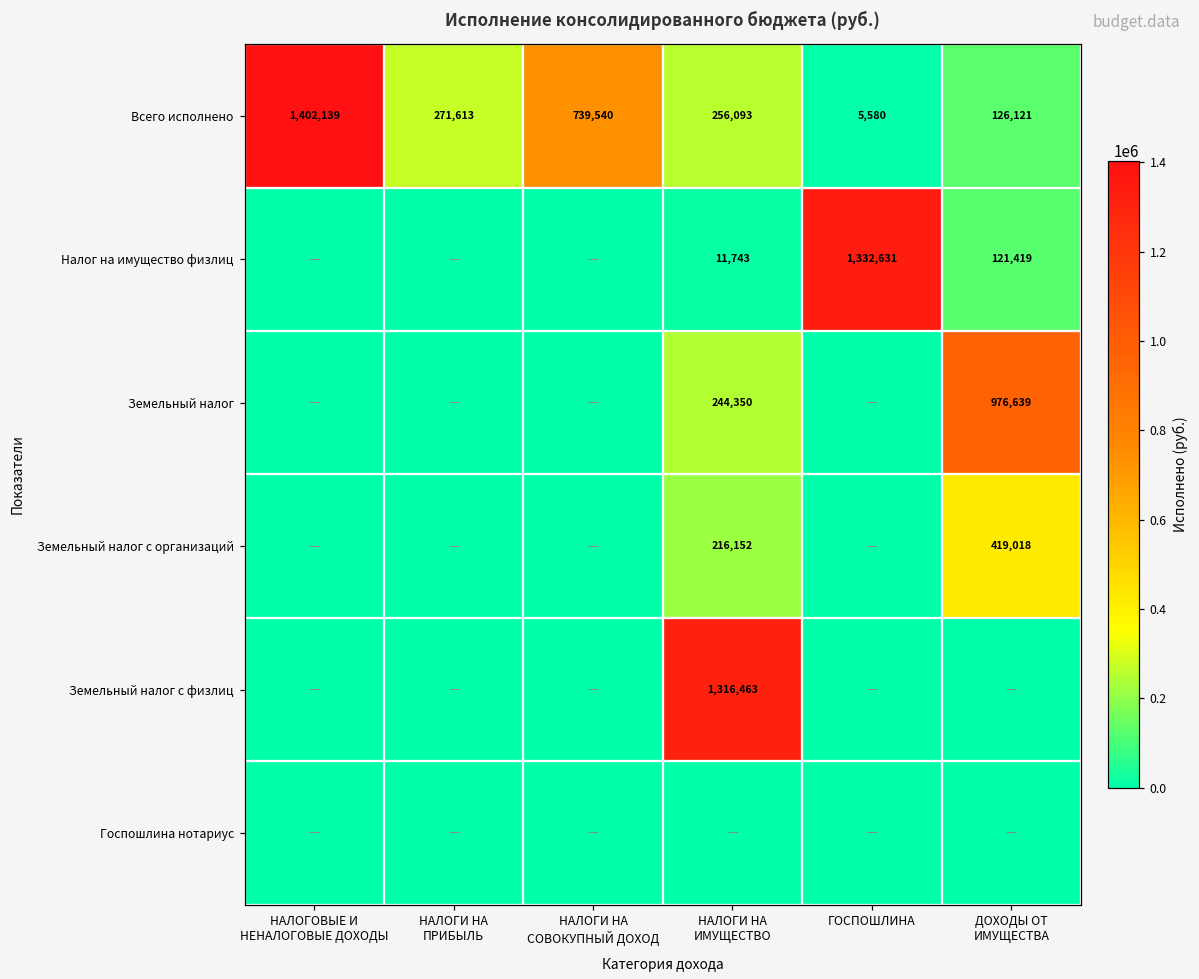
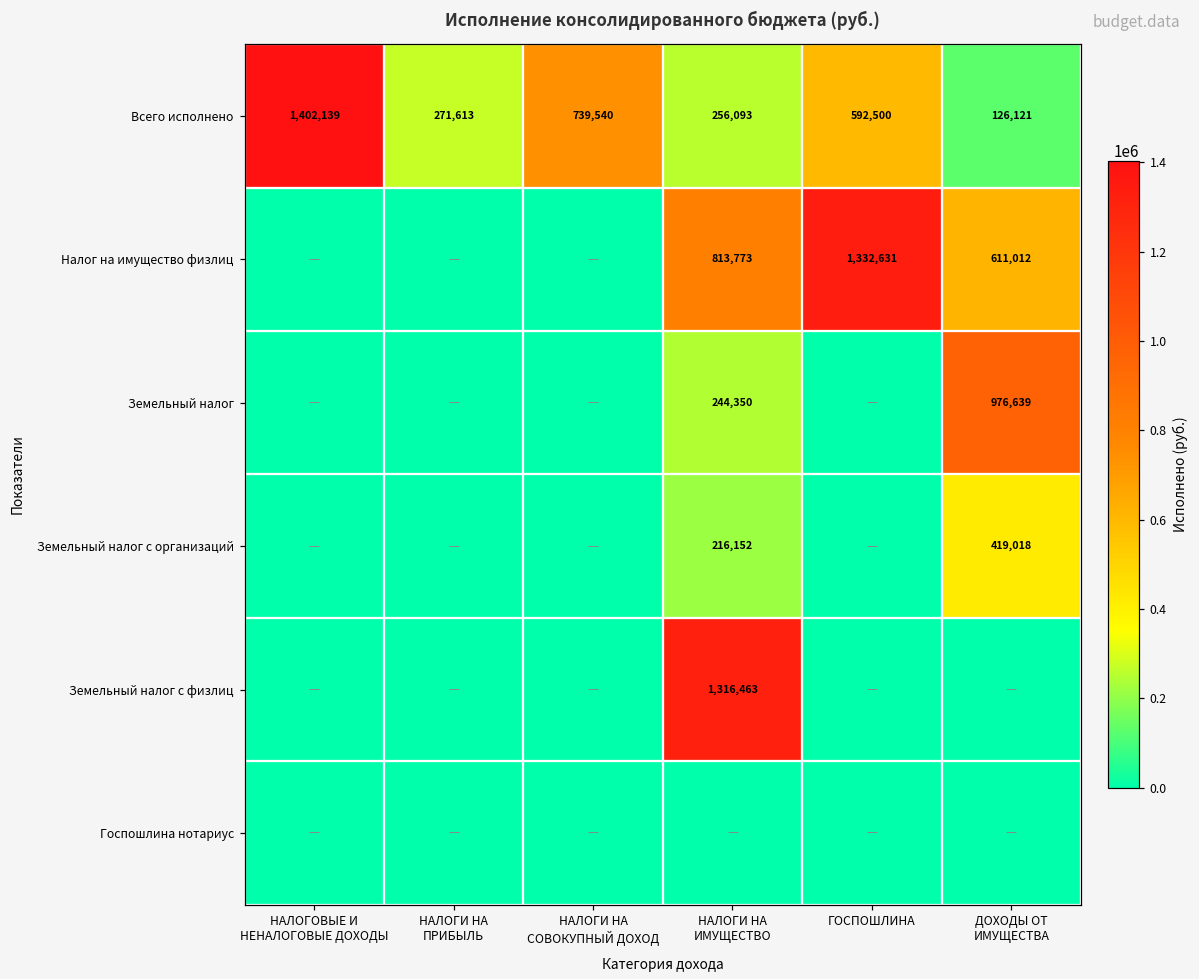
  {
    "Всего исполнено": {
      "НАЛОГОВЫЕ И НЕНАЛОГОВЫЕ ДОХОДЫ": "1,402,139",
      "НАЛОГИ НА ПРИБЫЛЬ": "271,613",
      "НАЛОГИ НА СОВОКУПНЫЙ ДОХОД": "739,540",
      "НАЛОГИ НА ИМУЩЕСТВО": "256,093",
-     "ГОСПОШЛИНА": "5,580",
+     "ГОСПОШЛИНА": "592,500",
      "ДОХОДЫ ОТ ИМУЩЕСТВА": "126,121"
    },
    "Налог на имущество физлиц": {
-     "НАЛОГИ НА ИМУЩЕСТВО": "11,743",
+     "НАЛОГИ НА ИМУЩЕСТВО": "813,773",
      "ГОСПОШЛИНА": "1,332,631",
-     "ДОХОДЫ ОТ ИМУЩЕСТВА": "121,419"
+     "ДОХОДЫ ОТ ИМУЩЕСТВА": "611,012"
    },
    "Земельный налог": {
      "НАЛОГИ НА ИМУЩЕСТВО": "244,350",
      "ДОХОДЫ ОТ ИМУЩЕСТВА": "976,639"
    },
    "Земельный налог с организаций": {
      "НАЛОГИ НА ИМУЩЕСТВО": "216,152",
      "ДОХОДЫ ОТ ИМУЩЕСТВА": "419,018"
    },
    "Земельный налог с физлиц": {
      "НАЛОГИ НА ИМУЩЕСТВО": "1,316,463"
    }
  }
